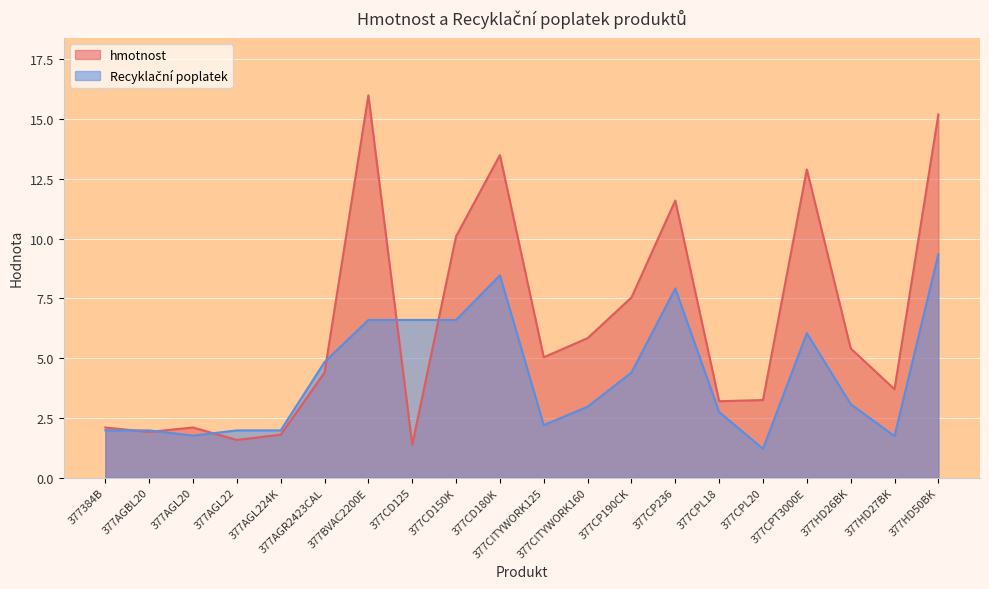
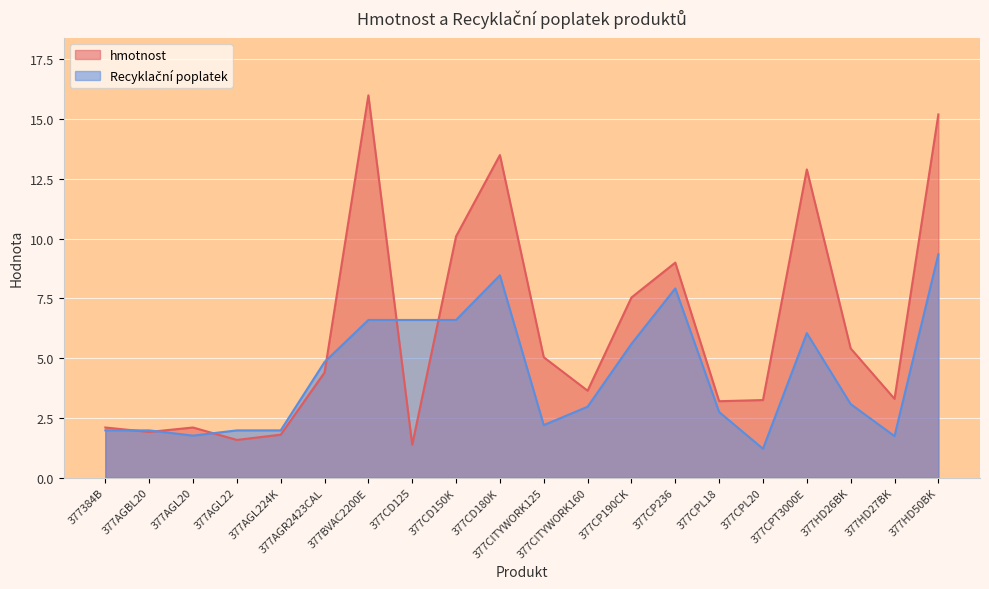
  {
    "hmotnost": {
      "377384B": 2.1,
      "377AGL20": 2.1,
      "377AGL22": 1.6,
      "377AGL224K": 1.8,
      "377AGR2423CAL": 4.4,
      "377BVAC2200E": 16.0,
      "377CD125": 1.4,
      "377CD150K": 10.1,
      "377CD180K": 13.5,
      "377CITYWORK125": 5.0,
-     "377CITYWORK160": 5.8,
+     "377CITYWORK160": 3.6,
      "377CP190CK": 7.5,
-     "377CP236": 11.6,
+     "377CP236": 9.0,
      "377CPL18": 3.2,
      "377CPL20": 3.2,
      "377CPT3000E": 12.9,
      "377HD26BK": 5.4,
-     "377HD27BK": 3.7,
+     "377HD27BK": 3.3,
      "377HD50BK": 15.2
    },
    "Recyklační poplatek": {
      "377384B": 2.0,
      "377AGL20": 1.8,
      "377AGL22": 2.0,
      "377AGL224K": 2.0,
      "377AGR2423CAL": 4.8,
      "377BVAC2200E": 6.6,
      "377CD125": 6.6,
      "377CD150K": 6.6,
      "377CD180K": 8.5,
      "377CITYWORK125": 2.2,
      "377CITYWORK160": 3.0,
-     "377CP190CK": 4.4,
+     "377CP190CK": 5.6,
      "377CP236": 7.9,
      "377CPL18": 2.8,
      "377CPL20": 1.2,
      "377CPT3000E": 6.1,
      "377HD26BK": 3.1,
      "377HD27BK": 1.7,
      "377HD50BK": 9.4
    }
  }
